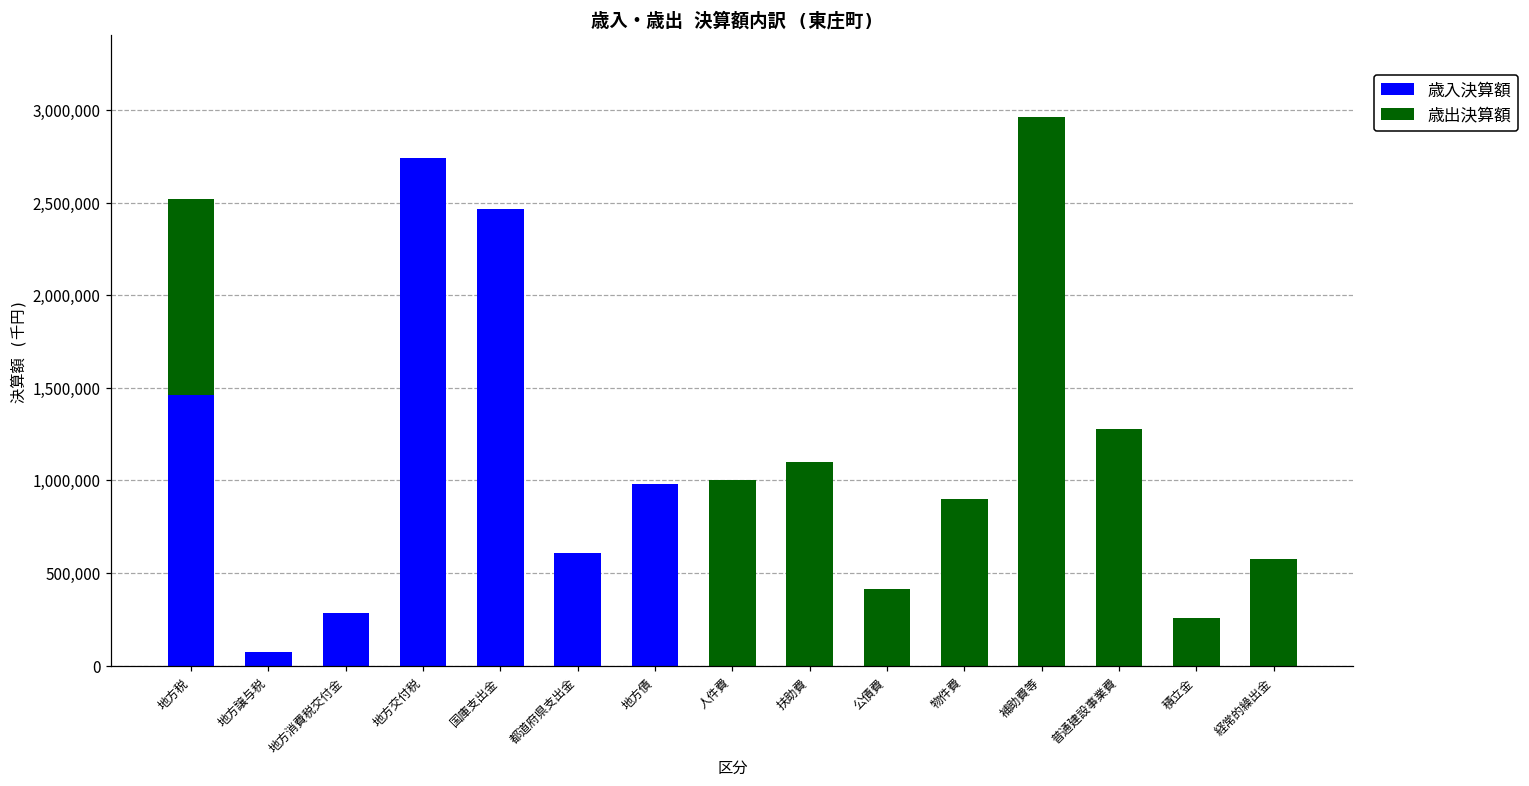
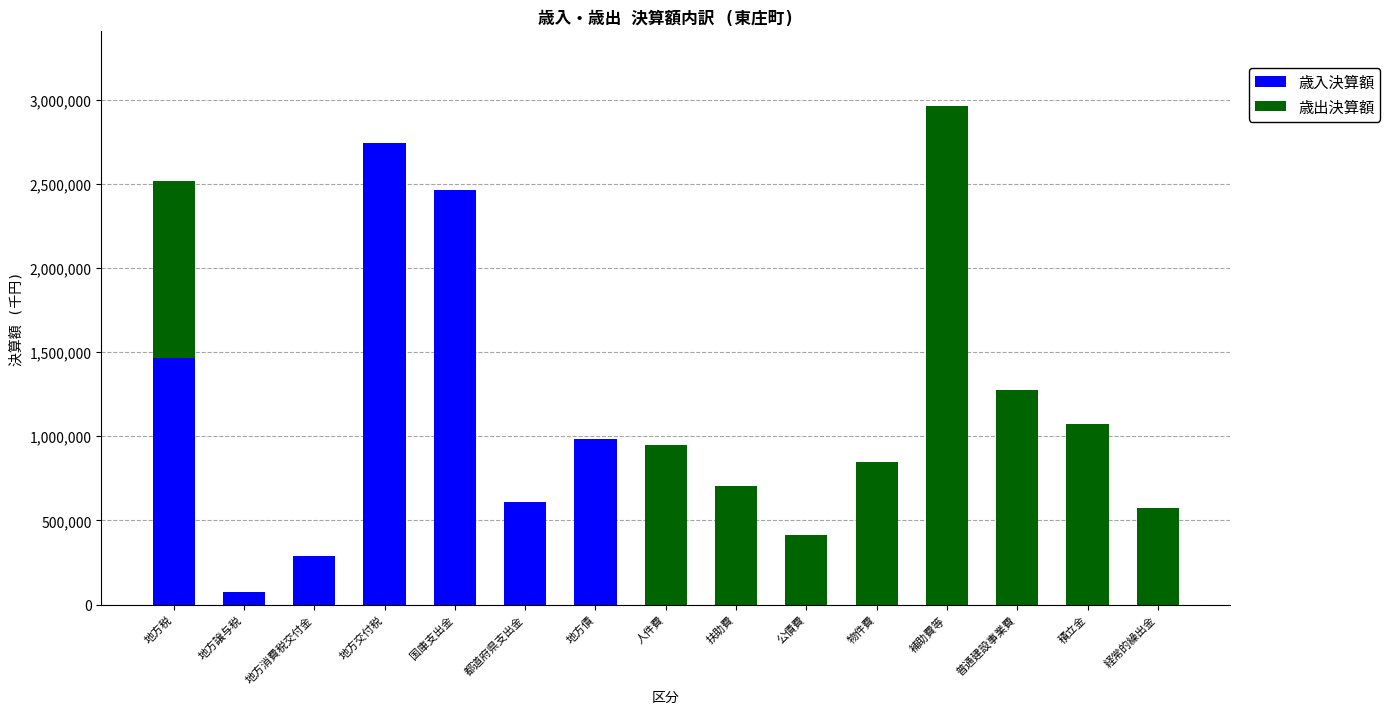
  {
    "歳入決算額": {
      "地方税": "1,460,000",
      "地方譲与税": "80,000",
      "地方消費税交付金": "290,000",
      "地方交付税": "2,740,000",
      "国庫支出金": "2,460,000",
      "都道府県支出金": "610,000",
      "地方債": "980,000",
      "人件費": "0",
      "扶助費": "0",
      "公債費": "0",
      "物件費": "0",
      "補助費等": "0",
      "普通建設事業費": "0",
      "積立金": "0",
      "経常的繰出金": "0"
    },
    "歳出決算額": {
      "地方税": "1,060,000",
      "地方譲与税": "0",
      "地方消費税交付金": "0",
      "地方交付税": "0",
      "国庫支出金": "0",
      "都道府県支出金": "0",
      "地方債": "0",
-     "人件費": "1,000,000",
-     "扶助費": "1,100,000",
+     "人件費": "950,000",
+     "扶助費": "710,000",
      "公債費": "410,000",
-     "物件費": "900,000",
+     "物件費": "850,000",
      "補助費等": "2,960,000",
      "普通建設事業費": "1,280,000",
-     "積立金": "260,000",
+     "積立金": "1,070,000",
      "経常的繰出金": "580,000"
    }
  }
